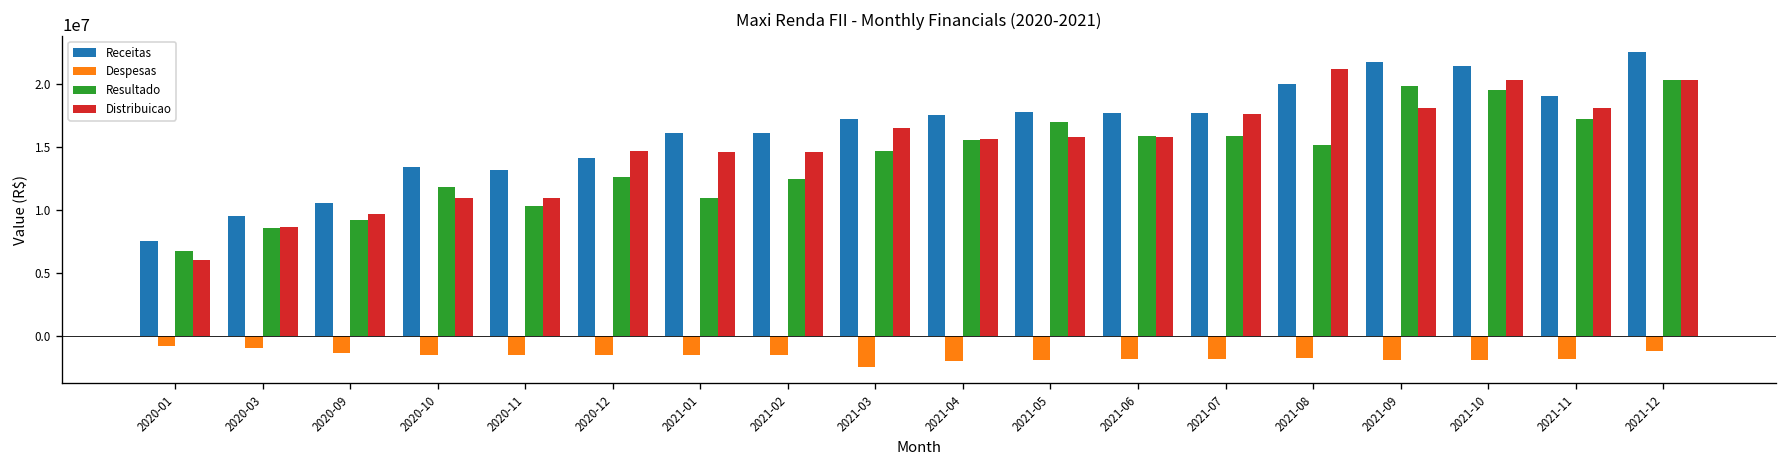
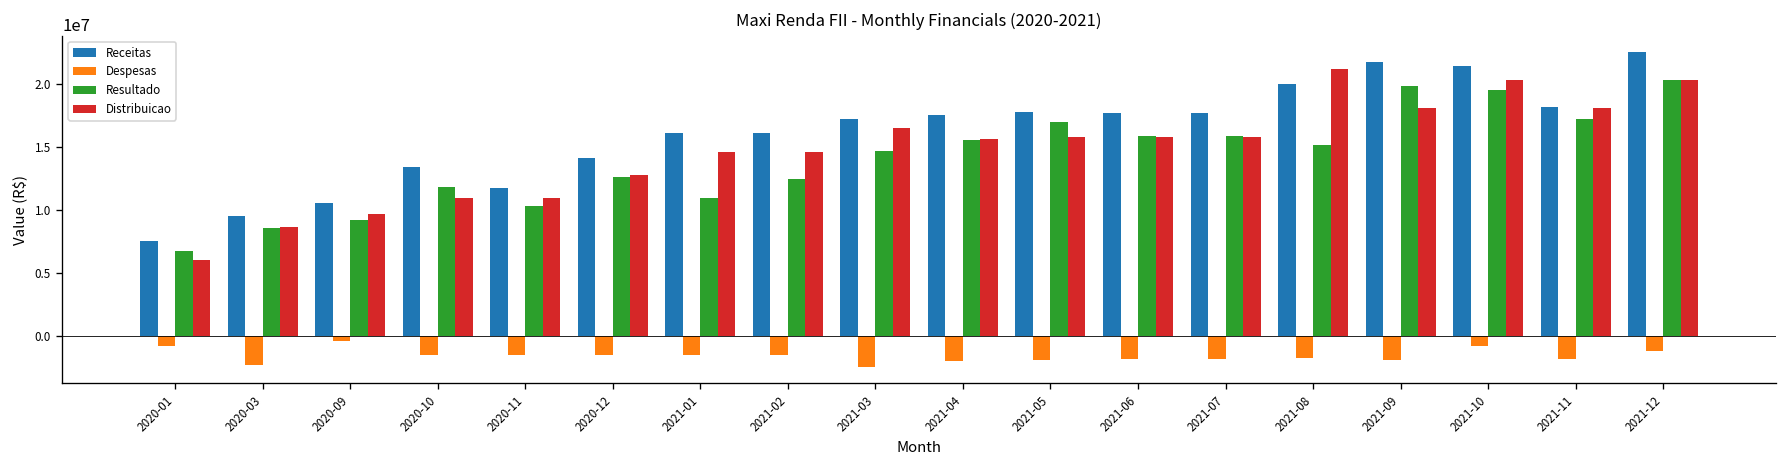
  {
    "Receitas": {
      "2020-01": 7500000,
      "2020-03": 9500000,
      "2020-09": 10600000,
      "2020-10": 13400000,
-     "2020-11": 13100000,
+     "2020-11": 11800000,
      "2020-12": 14100000,
      "2021-01": 16100000,
      "2021-02": 16100000,
      "2021-03": 17200000,
      "2021-04": 17500000,
      "2021-05": 17700000,
      "2021-06": 17700000,
      "2021-07": 17700000,
      "2021-08": 20000000,
      "2021-09": 21800000,
      "2021-10": 21400000,
-     "2021-11": 19000000,
+     "2021-11": 18200000,
      "2021-12": 22500000
    },
    "Despesas": {
      "2020-01": -800000,
-     "2020-03": -900000,
-     "2020-09": -1400000,
+     "2020-03": -2300000,
+     "2020-09": -400000,
      "2020-10": -1600000,
      "2020-11": -1500000,
      "2020-12": -1500000,
      "2021-01": -1500000,
      "2021-02": -1500000,
      "2021-03": -2500000,
      "2021-04": -2000000,
      "2021-05": -1900000,
      "2021-06": -1900000,
      "2021-07": -1800000,
      "2021-08": -1700000,
      "2021-09": -1900000,
-     "2021-10": -1900000,
+     "2021-10": -800000,
      "2021-11": -1800000,
      "2021-12": -1200000
    },
    "Resultado": {
      "2020-01": 6700000,
      "2020-03": 8600000,
      "2020-09": 9200000,
      "2020-10": 11800000,
      "2020-11": 10300000,
      "2020-12": 12600000,
      "2021-01": 11000000,
      "2021-02": 12500000,
      "2021-03": 14700000,
      "2021-04": 15500000,
      "2021-05": 17000000,
      "2021-06": 15900000,
      "2021-07": 15900000,
      "2021-08": 15100000,
      "2021-09": 19800000,
      "2021-10": 19500000,
      "2021-11": 17200000,
      "2021-12": 20300000
    },
    "Distribuicao": {
      "2020-01": 6000000,
      "2020-03": 8600000,
      "2020-09": 9700000,
      "2020-10": 10900000,
      "2020-11": 10900000,
-     "2020-12": 14700000,
+     "2020-12": 12800000,
      "2021-01": 14600000,
      "2021-02": 14600000,
      "2021-03": 16500000,
      "2021-04": 15600000,
      "2021-05": 15800000,
      "2021-06": 15800000,
-     "2021-07": 17600000,
+     "2021-07": 15800000,
      "2021-08": 21200000,
      "2021-09": 18100000,
      "2021-10": 20300000,
      "2021-11": 18100000,
      "2021-12": 20300000
    }
  }
